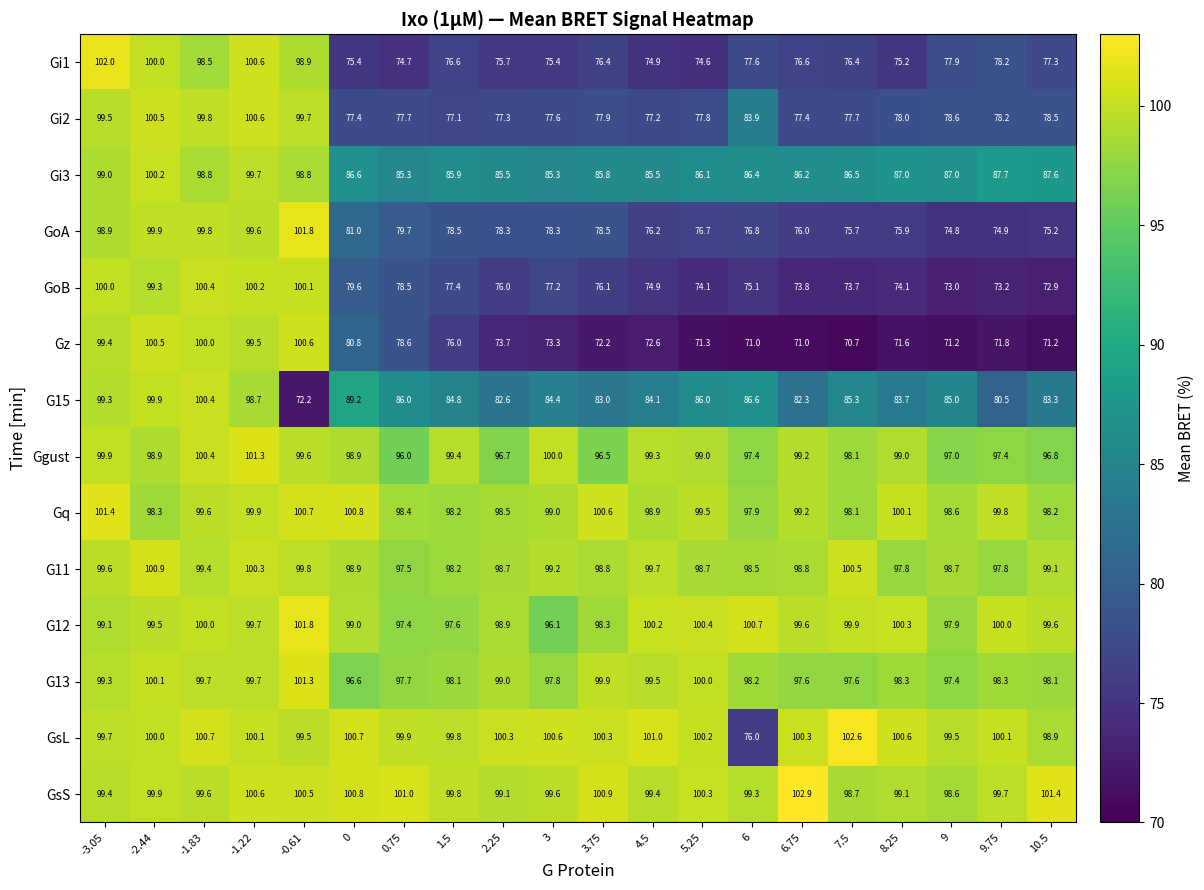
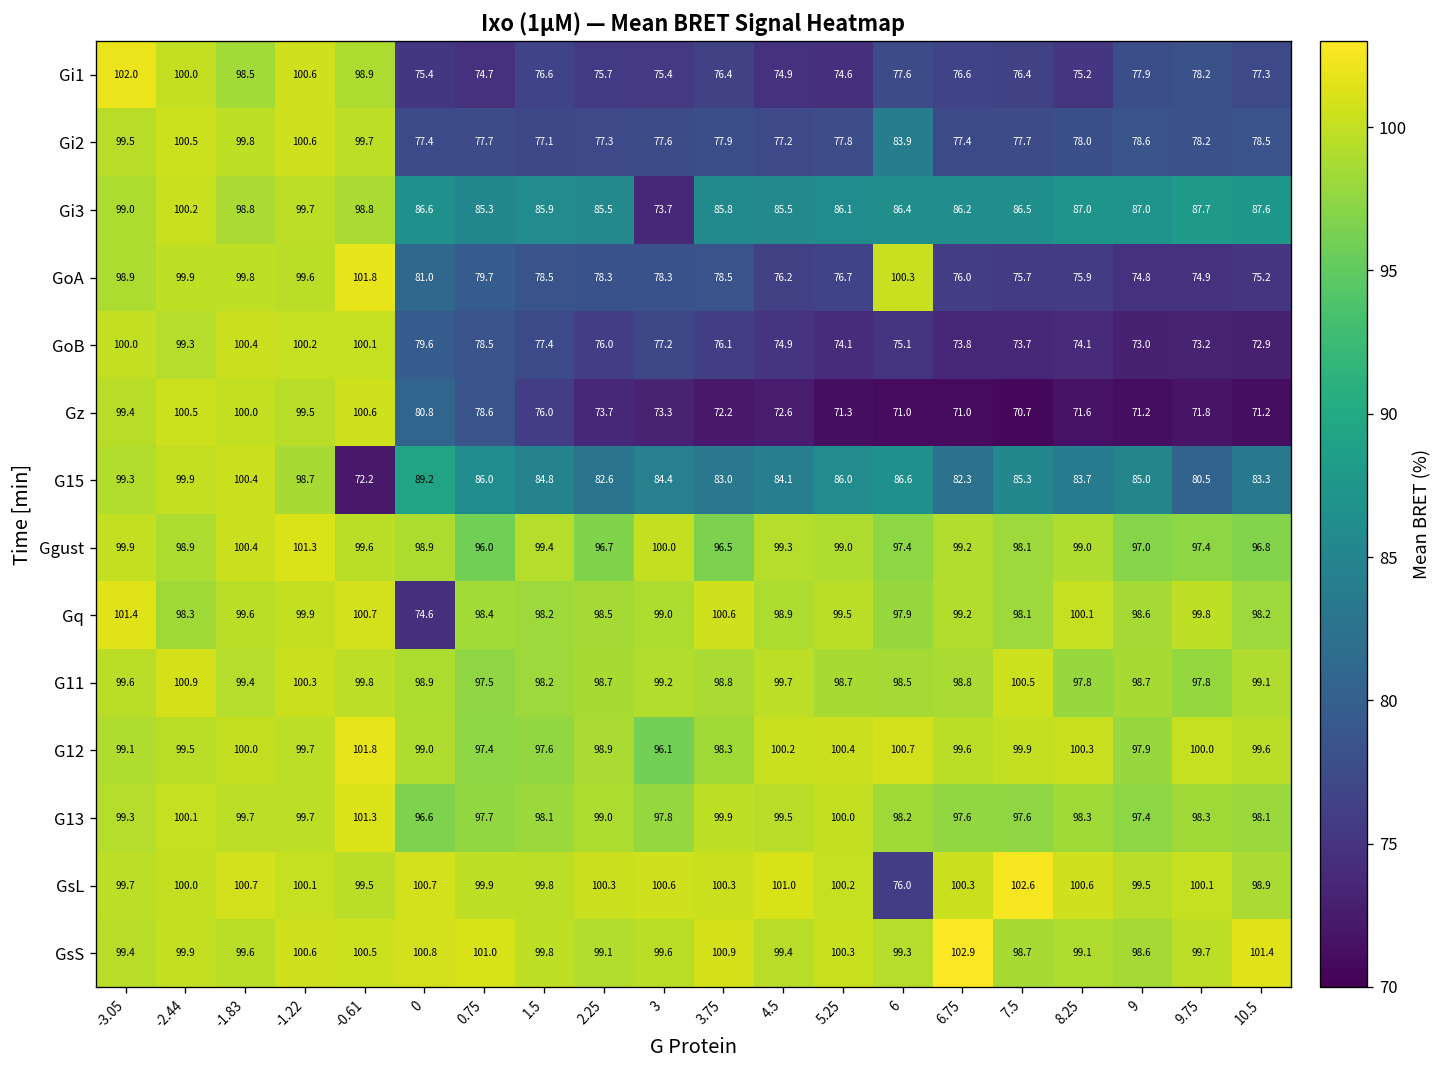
  {
    "Gi3": {
      "-3.05": 99.0,
      "-2.44": 100.2,
      "-1.83": 98.8,
      "-1.22": 99.7,
      "-0.61": 98.8,
      "0": 86.6,
      "0.75": 85.3,
      "1.5": 85.9,
      "2.25": 85.5,
-     "3": 85.3,
+     "3": 73.7,
      "3.75": 85.8,
      "4.5": 85.5,
      "5.25": 86.1,
      "6": 86.4,
      "6.75": 86.2,
      "7.5": 86.5,
      "8.25": 87.0,
      "9": 87.0,
      "9.75": 87.7,
      "10.5": 87.6
    },
    "GoA": {
      "-3.05": 98.9,
      "-2.44": 99.9,
      "-1.83": 99.8,
      "-1.22": 99.6,
      "-0.61": 101.8,
      "0": 81.0,
      "0.75": 79.7,
      "1.5": 78.5,
      "2.25": 78.3,
      "3": 78.3,
      "3.75": 78.5,
      "4.5": 76.2,
      "5.25": 76.7,
-     "6": 76.8,
+     "6": 100.3,
      "6.75": 76.0,
      "7.5": 75.7,
      "8.25": 75.9,
      "9": 74.8,
      "9.75": 74.9,
      "10.5": 75.2
    },
    "Gq": {
      "-3.05": 101.4,
      "-2.44": 98.3,
      "-1.83": 99.6,
      "-1.22": 99.9,
      "-0.61": 100.7,
-     "0": 100.8,
+     "0": 74.6,
      "0.75": 98.4,
      "1.5": 98.2,
      "2.25": 98.5,
      "3": 99.0,
      "3.75": 100.6,
      "4.5": 98.9,
      "5.25": 99.5,
      "6": 97.9,
      "6.75": 99.2,
      "7.5": 98.1,
      "8.25": 100.1,
      "9": 98.6,
      "9.75": 99.8,
      "10.5": 98.2
    }
  }
